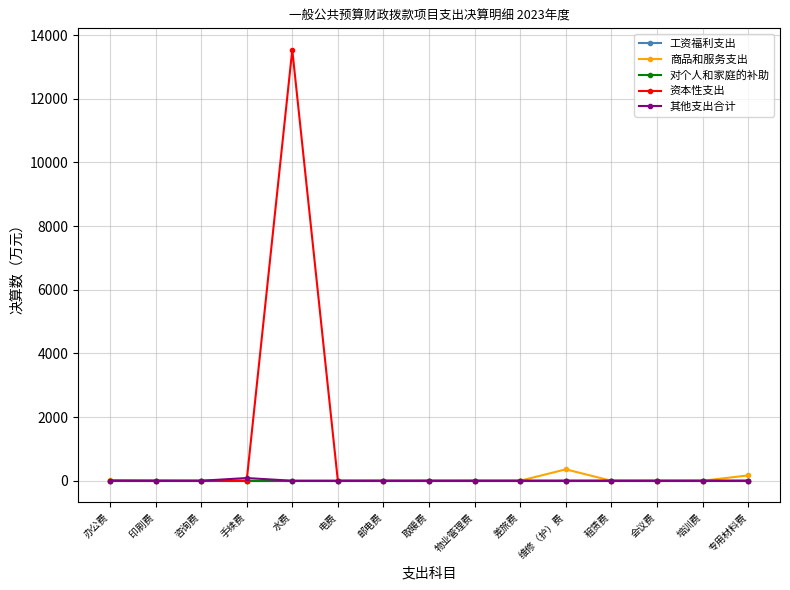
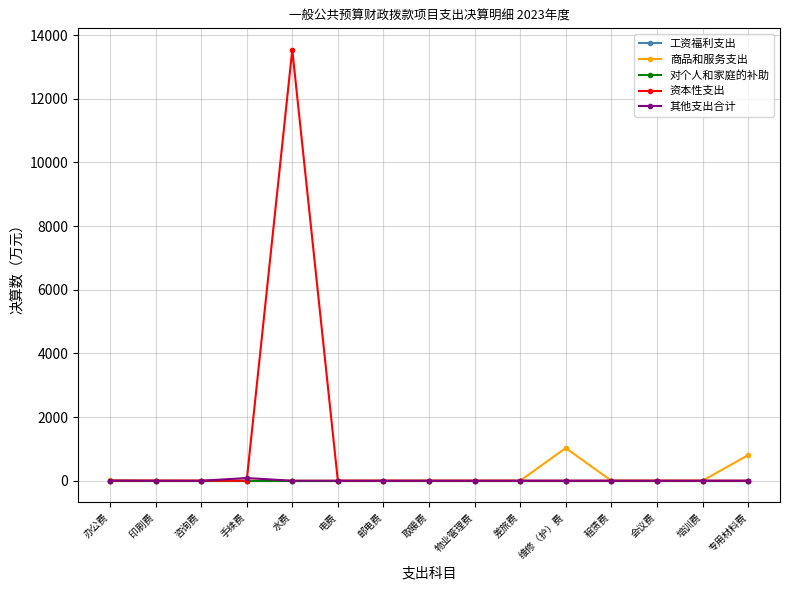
  {
    "商品和服务支出": {
-     "维修（护）费": 400,
-     "专用材料费": 200
+     "维修（护）费": 1000,
+     "专用材料费": 800
    },
    "资本性支出": {
      "水费": 13500
    },
    "其他支出合计": {
      "手续费": 100
    }
  }
